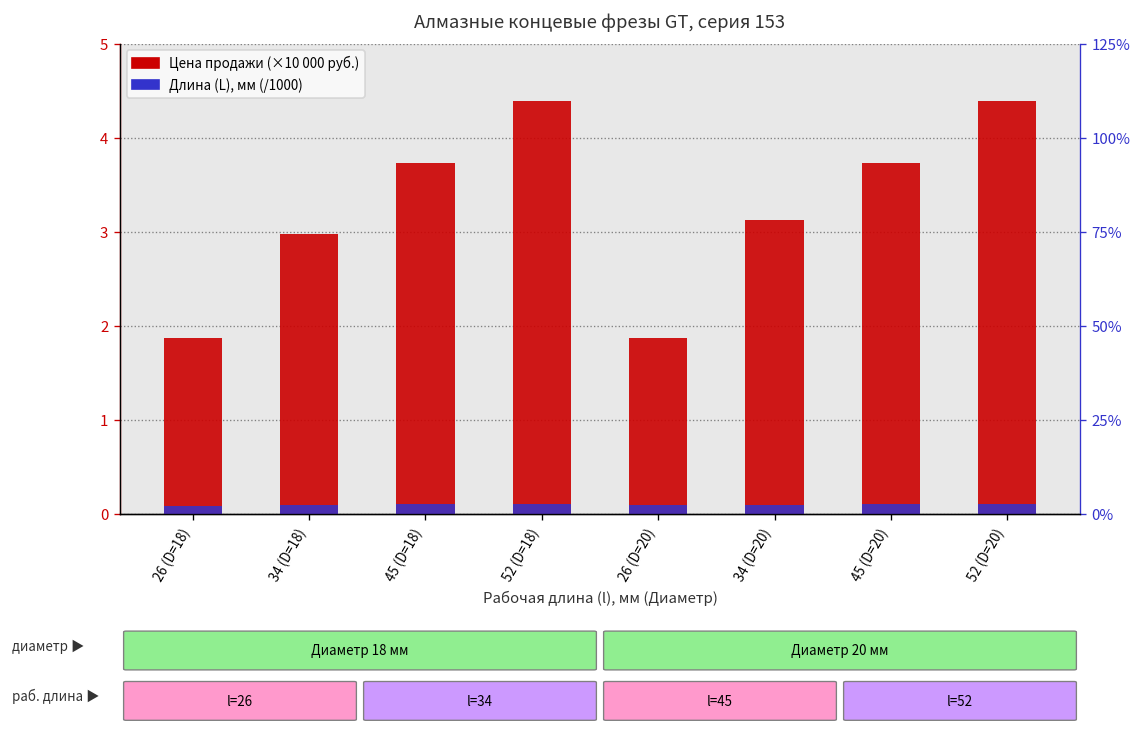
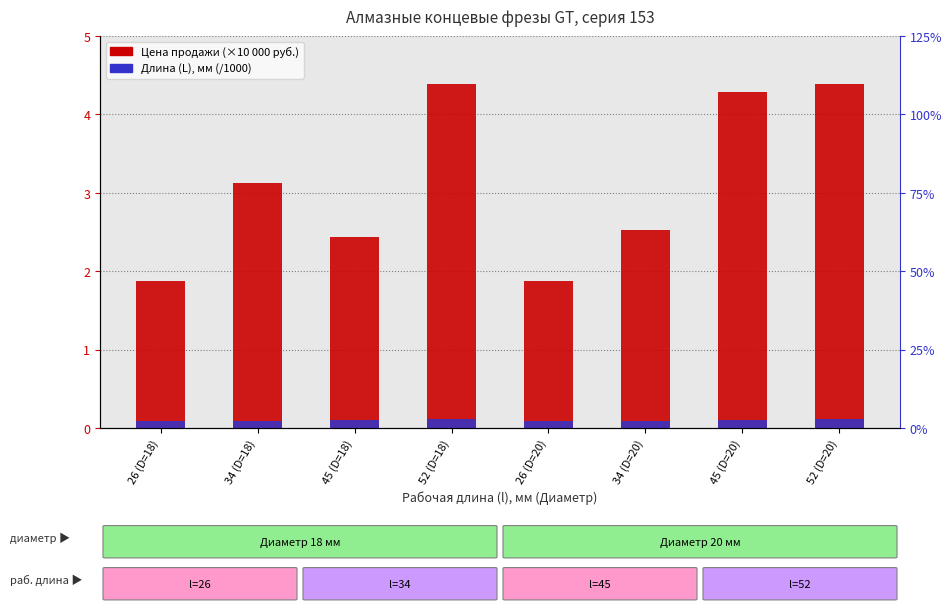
  {
    "Цена продажи (×10 000 руб.)": {
      "26 (D=18)": 1.9,
-     "34 (D=18)": 3.0,
-     "45 (D=18)": 3.7,
+     "34 (D=18)": 3.1,
+     "45 (D=18)": 2.4,
      "52 (D=18)": 4.4,
      "26 (D=20)": 1.9,
-     "34 (D=20)": 3.1,
-     "45 (D=20)": 3.7,
+     "34 (D=20)": 2.5,
+     "45 (D=20)": 4.3,
      "52 (D=20)": 4.4
    }
  }
